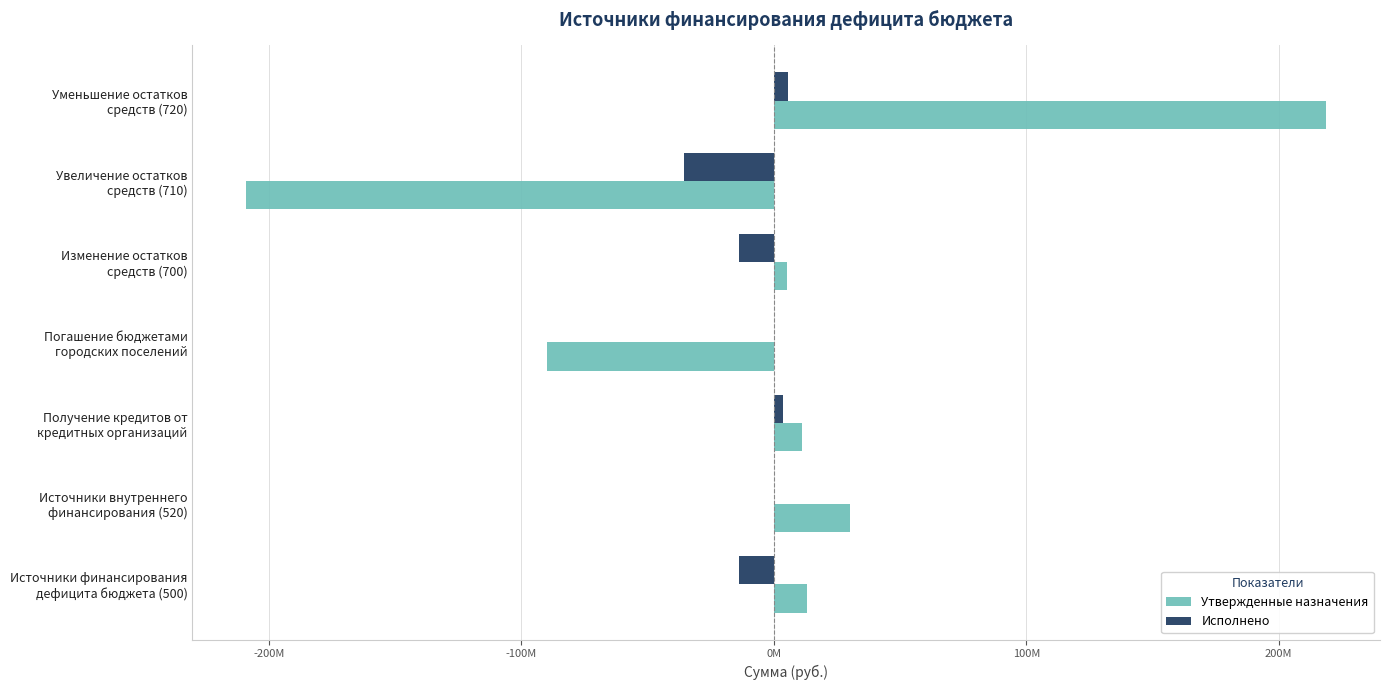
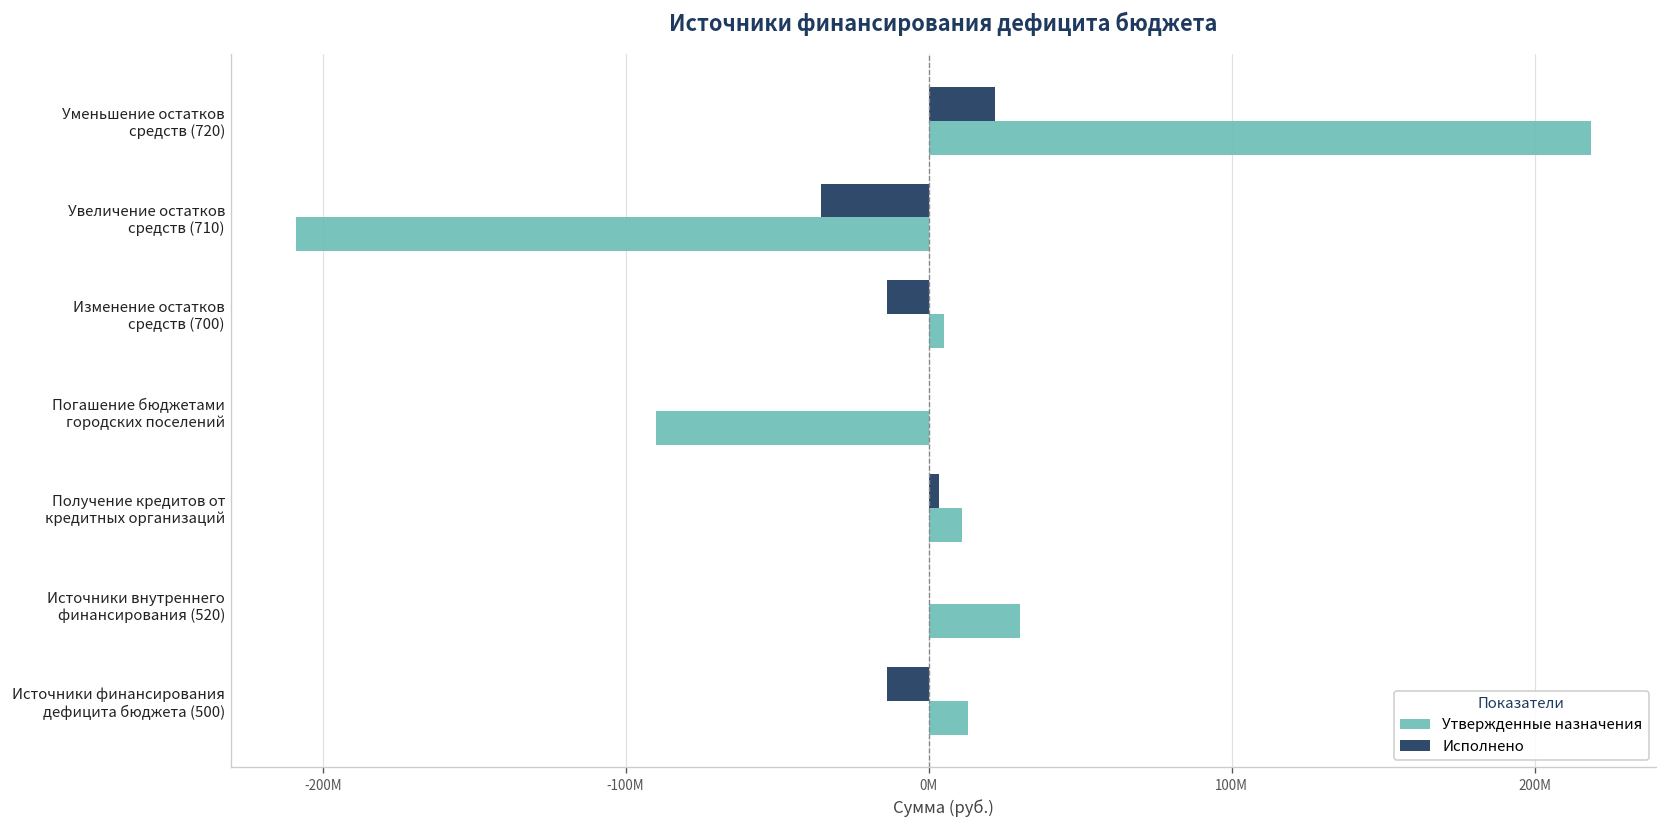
  {
    "Утвержденные назначения": {
      "Уменьшение остатков средств (720)": 219000000,
      "Увеличение остатков средств (710)": -209000000,
      "Изменение остатков средств (700)": 5000000,
      "Погашение бюджетами городских поселений": -90000000,
      "Получение кредитов от кредитных организаций": 11000000,
      "Источники внутреннего финансирования (520)": 30000000,
      "Источники финансирования дефицита бюджета (500)": 13000000
    },
    "Исполнено": {
-     "Уменьшение остатков средств (720)": 6000000,
+     "Уменьшение остатков средств (720)": 22000000,
      "Увеличение остатков средств (710)": -36000000,
      "Изменение остатков средств (700)": -14000000,
      "Погашение бюджетами городских поселений": 0,
      "Получение кредитов от кредитных организаций": 3000000,
      "Источники внутреннего финансирования (520)": 0,
      "Источники финансирования дефицита бюджета (500)": -14000000
    }
  }
